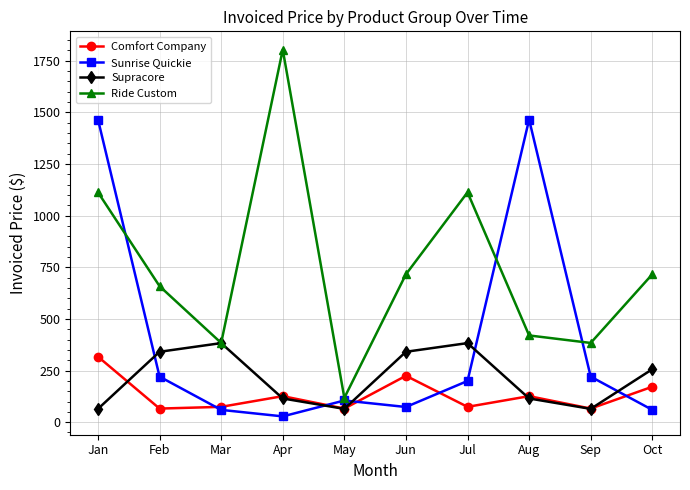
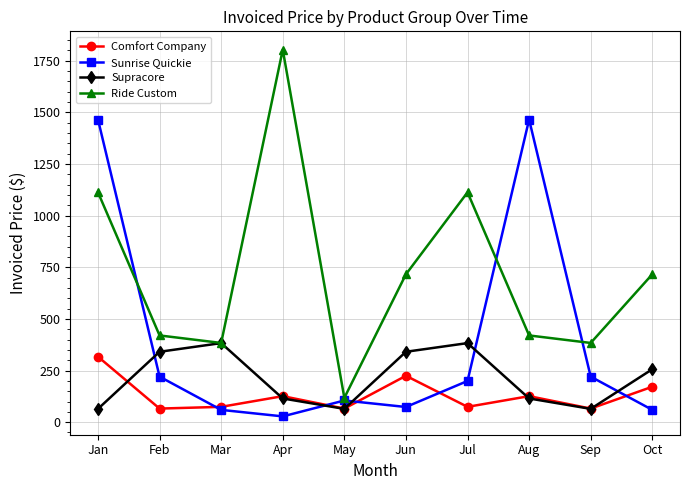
  {
    "Comfort Company": {
      "Jan": 320,
      "Feb": 70,
      "Mar": 70,
      "Jun": 220,
      "Jul": 70,
      "Oct": 170
    },
    "Sunrise Quickie": {
      "Jan": 1470,
      "Feb": 220,
      "Mar": 60,
      "Apr": 30,
      "May": 110,
      "Jun": 70,
      "Jul": 200,
      "Aug": 1470,
      "Sep": 220,
      "Oct": 60
    },
    "Supracore": {
      "Jan": 60,
      "Feb": 340,
      "Jun": 340,
      "Jul": 380,
      "Oct": 260
    },
    "Ride Custom": {
      "Jan": 1110,
-     "Feb": 660,
+     "Feb": 420,
      "Apr": 1800,
      "May": 120,
      "Jun": 720,
      "Jul": 1110,
      "Aug": 420,
      "Sep": 380,
      "Oct": 720
    }
  }
